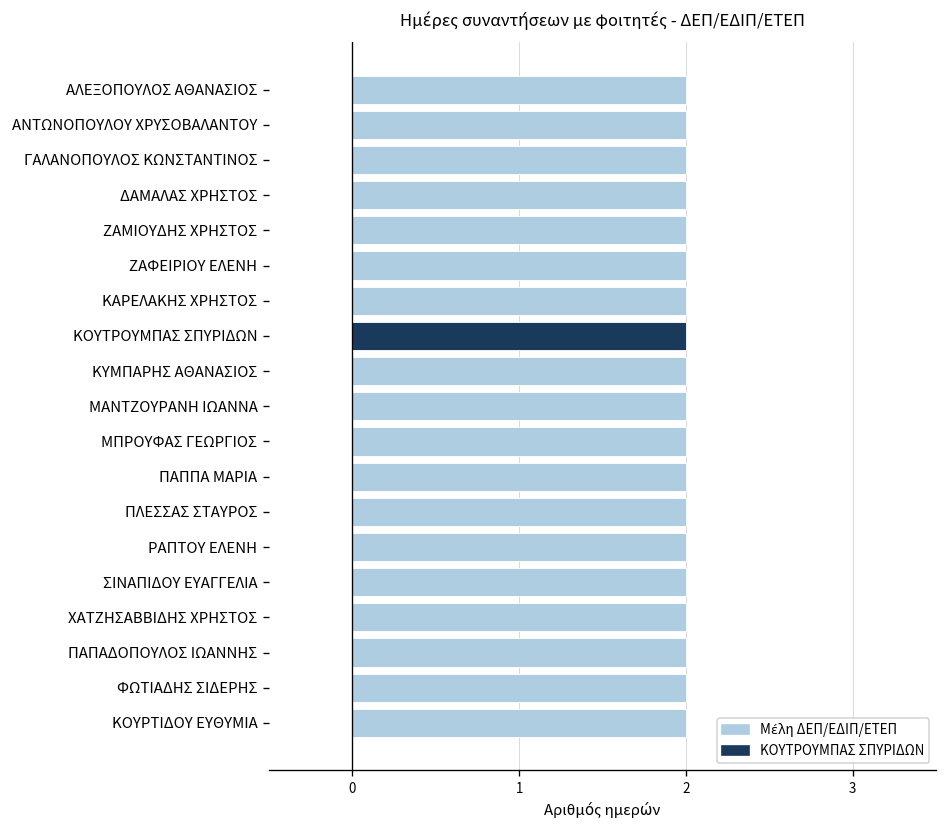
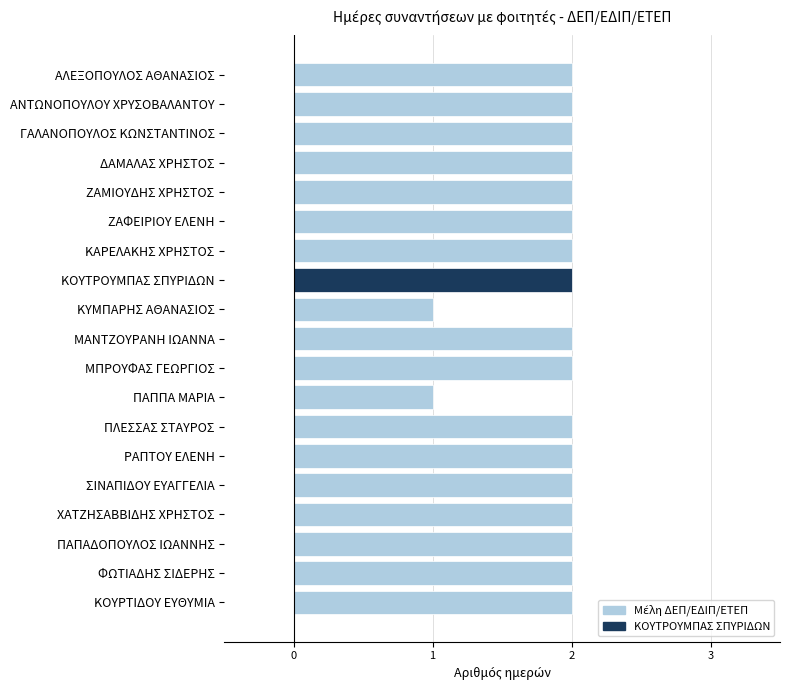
  {
    "ΑΛΕΞΟΠΟΥΛΟΣ ΑΘΑΝΑΣΙΟΣ": 2,
    "ΑΝΤΩΝΟΠΟΥΛΟΥ ΧΡΥΣΟΒΑΛΑΝΤΟΥ": 2,
    "ΓΑΛΑΝΟΠΟΥΛΟΣ ΚΩΝΣΤΑΝΤΙΝΟΣ": 2,
    "ΔΑΜΑΛΑΣ ΧΡΗΣΤΟΣ": 2,
    "ΖΑΜΙΟΥΔΗΣ ΧΡΗΣΤΟΣ": 2,
    "ΖΑΦΕΙΡΙΟΥ ΕΛΕΝΗ": 2,
    "ΚΑΡΕΛΑΚΗΣ ΧΡΗΣΤΟΣ": 2,
    "ΚΟΥΤΡΟΥΜΠΑΣ ΣΠΥΡΙΔΩΝ": 2,
-   "ΚΥΜΠΑΡΗΣ ΑΘΑΝΑΣΙΟΣ": 2,
+   "ΚΥΜΠΑΡΗΣ ΑΘΑΝΑΣΙΟΣ": 1,
    "ΜΑΝΤΖΟΥΡΑΝΗ ΙΩΑΝΝΑ": 2,
    "ΜΠΡΟΥΦΑΣ ΓΕΩΡΓΙΟΣ": 2,
-   "ΠΑΠΠΑ ΜΑΡΙΑ": 2,
+   "ΠΑΠΠΑ ΜΑΡΙΑ": 1,
    "ΠΛΕΣΣΑΣ ΣΤΑΥΡΟΣ": 2,
    "ΡΑΠΤΟΥ ΕΛΕΝΗ": 2,
    "ΣΙΝΑΠΙΔΟΥ ΕΥΑΓΓΕΛΙΑ": 2,
    "ΧΑΤΖΗΣΑΒΒΙΔΗΣ ΧΡΗΣΤΟΣ": 2,
    "ΠΑΠΑΔΟΠΟΥΛΟΣ ΙΩΑΝΝΗΣ": 2,
    "ΦΩΤΙΑΔΗΣ ΣΙΔΕΡΗΣ": 2,
    "ΚΟΥΡΤΙΔΟΥ ΕΥΘΥΜΙΑ": 2
  }
